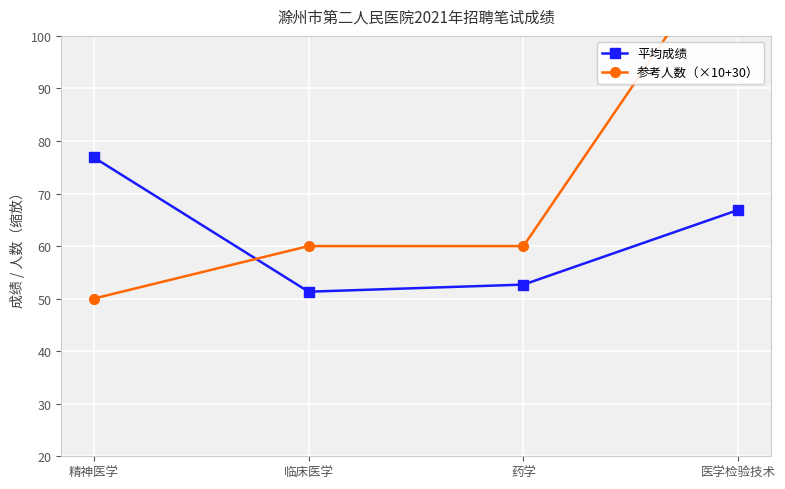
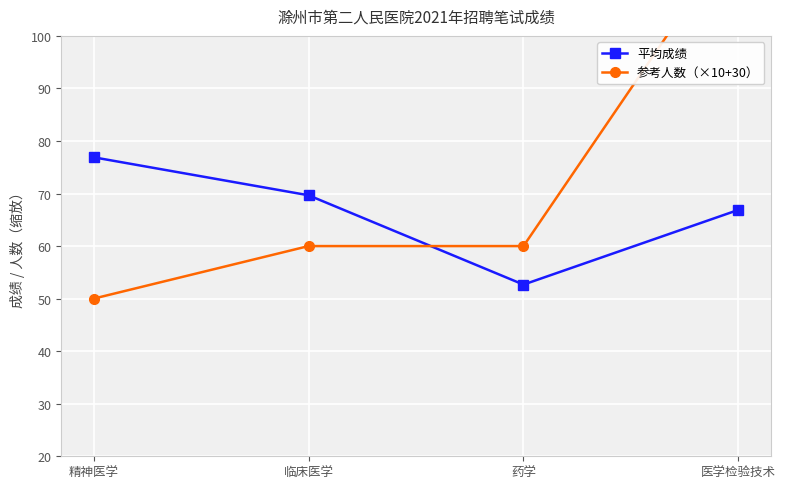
  {
    "平均成绩": {
      "精神医学": 77,
-     "临床医学": 51,
+     "临床医学": 70,
      "药学": 53,
      "医学检验技术": 67
    },
    "参考人数（×10+30）": {
      "精神医学": 50,
      "临床医学": 60,
      "药学": 60
    }
  }
